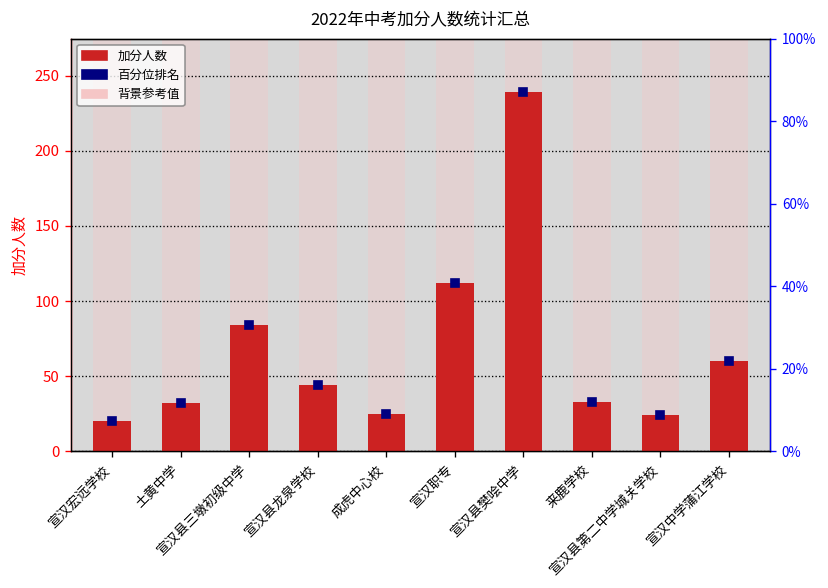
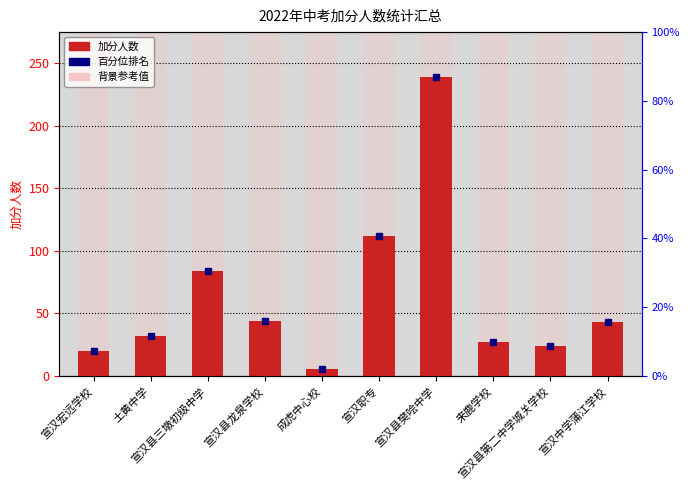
  {
    "加分人数": {
-     "成虎中心校": 25,
-     "来鹿学校": 33,
-     "宣汉中学蒲江学校": 60
+     "成虎中心校": 6,
+     "来鹿学校": 27,
+     "宣汉中学蒲江学校": 43
    }
  }
